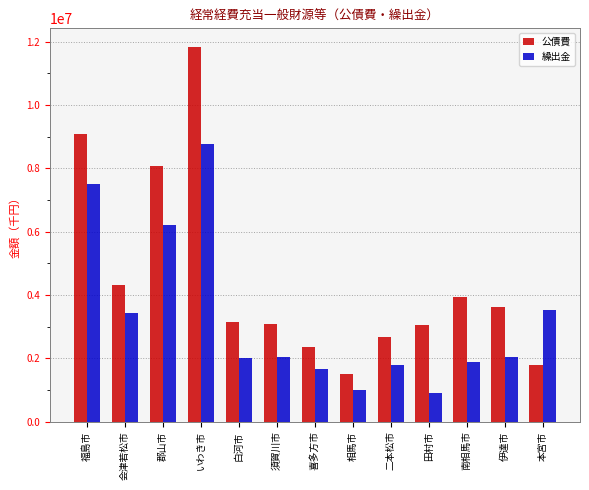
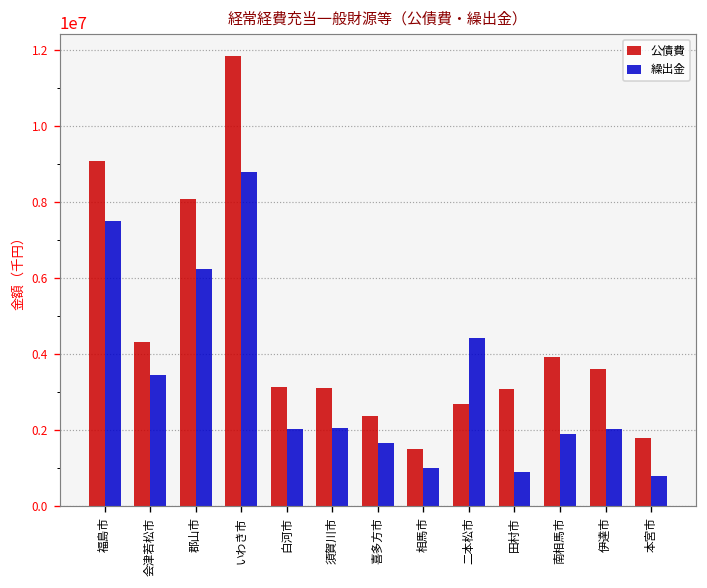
  {
    "公債費": {
      "福島市": 9100000,
      "会津若松市": 4300000,
      "郡山市": 8100000,
      "いわき市": 11800000,
      "白河市": 3100000,
      "須賀川市": 3100000,
      "喜多方市": 2400000,
      "相馬市": 1500000,
      "二本松市": 2700000,
      "田村市": 3100000,
      "南相馬市": 3900000,
      "伊達市": 3600000,
      "本宮市": 1800000
    },
    "繰出金": {
      "福島市": 7500000,
      "会津若松市": 3400000,
      "郡山市": 6200000,
      "いわき市": 8800000,
      "白河市": 2000000,
      "須賀川市": 2000000,
      "喜多方市": 1700000,
      "相馬市": 1000000,
-     "二本松市": 1800000,
+     "二本松市": 4400000,
      "田村市": 900000,
      "南相馬市": 1900000,
      "伊達市": 2000000,
-     "本宮市": 3500000
+     "本宮市": 800000
    }
  }
